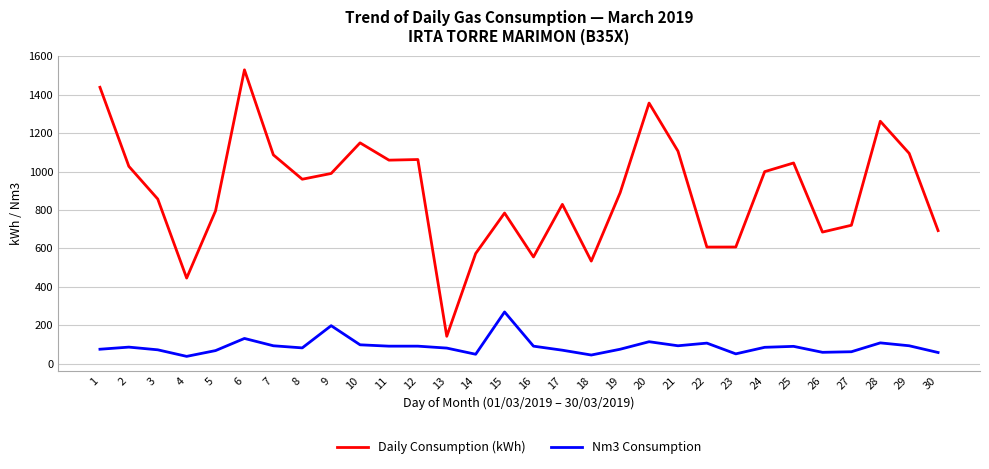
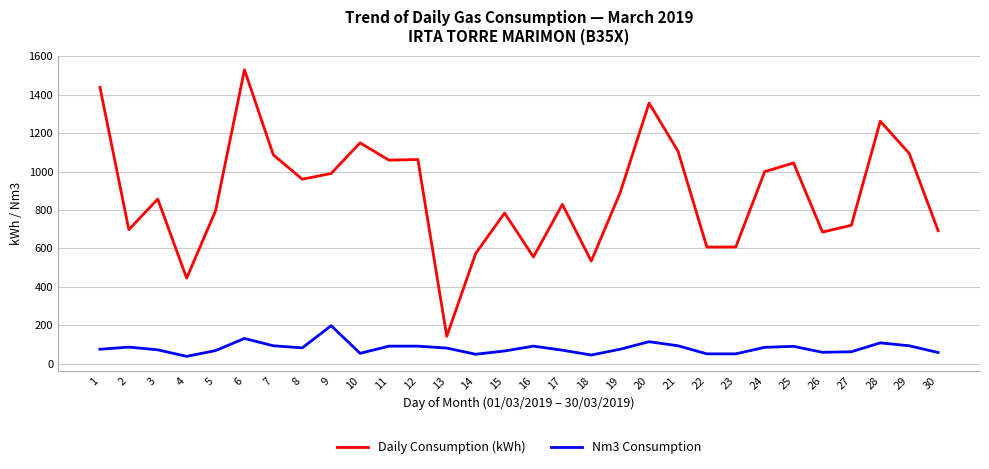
  {
    "Daily Consumption (kWh)": {
      "1": 1440,
-     "2": 1030,
+     "2": 700,
      "3": 860,
      "4": 450,
      "5": 800,
      "6": 1530,
      "7": 1090,
      "8": 960,
      "9": 990,
      "10": 1150,
      "11": 1060,
      "12": 1060,
      "13": 140,
      "14": 570,
      "15": 780,
      "16": 560,
      "17": 830,
      "18": 530,
      "19": 890,
      "20": 1360,
      "21": 1110,
      "22": 610,
      "23": 610,
      "24": 1000,
      "25": 1040,
      "26": 690,
      "27": 720,
      "28": 1260,
      "29": 1090,
      "30": 690
    },
    "Nm3 Consumption": {
      "1": 80,
      "2": 90,
      "3": 70,
      "4": 40,
      "5": 70,
      "6": 130,
      "7": 90,
      "8": 80,
      "9": 200,
-     "10": 100,
+     "10": 50,
      "11": 90,
      "12": 90,
      "13": 80,
      "14": 50,
-     "15": 270,
+     "15": 70,
      "16": 90,
      "17": 70,
      "18": 50,
      "19": 80,
      "20": 110,
      "21": 90,
-     "22": 110,
+     "22": 50,
      "23": 50,
      "24": 90,
      "25": 90,
      "26": 60,
      "27": 60,
      "28": 110,
      "29": 90,
      "30": 60
    }
  }
